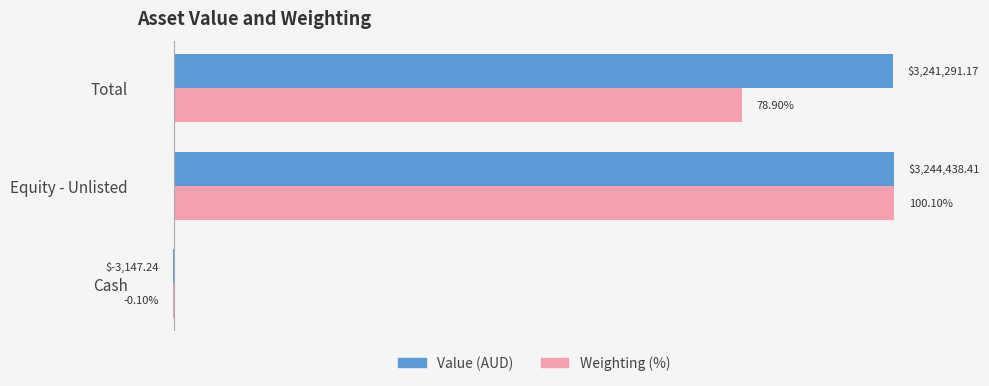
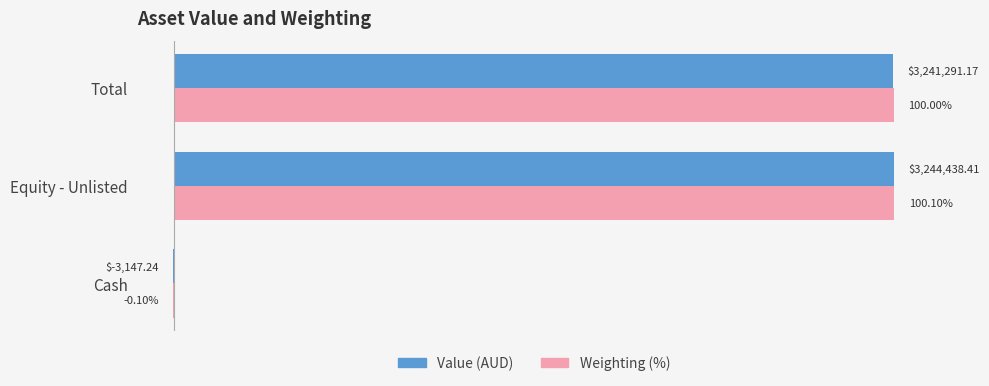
  {
    "Weighting (%)": {
-     "Total": "78.90%",
+     "Total": "100.00%",
      "Equity - Unlisted": "100.10%",
      "Cash": "-0.10%"
    }
  }
